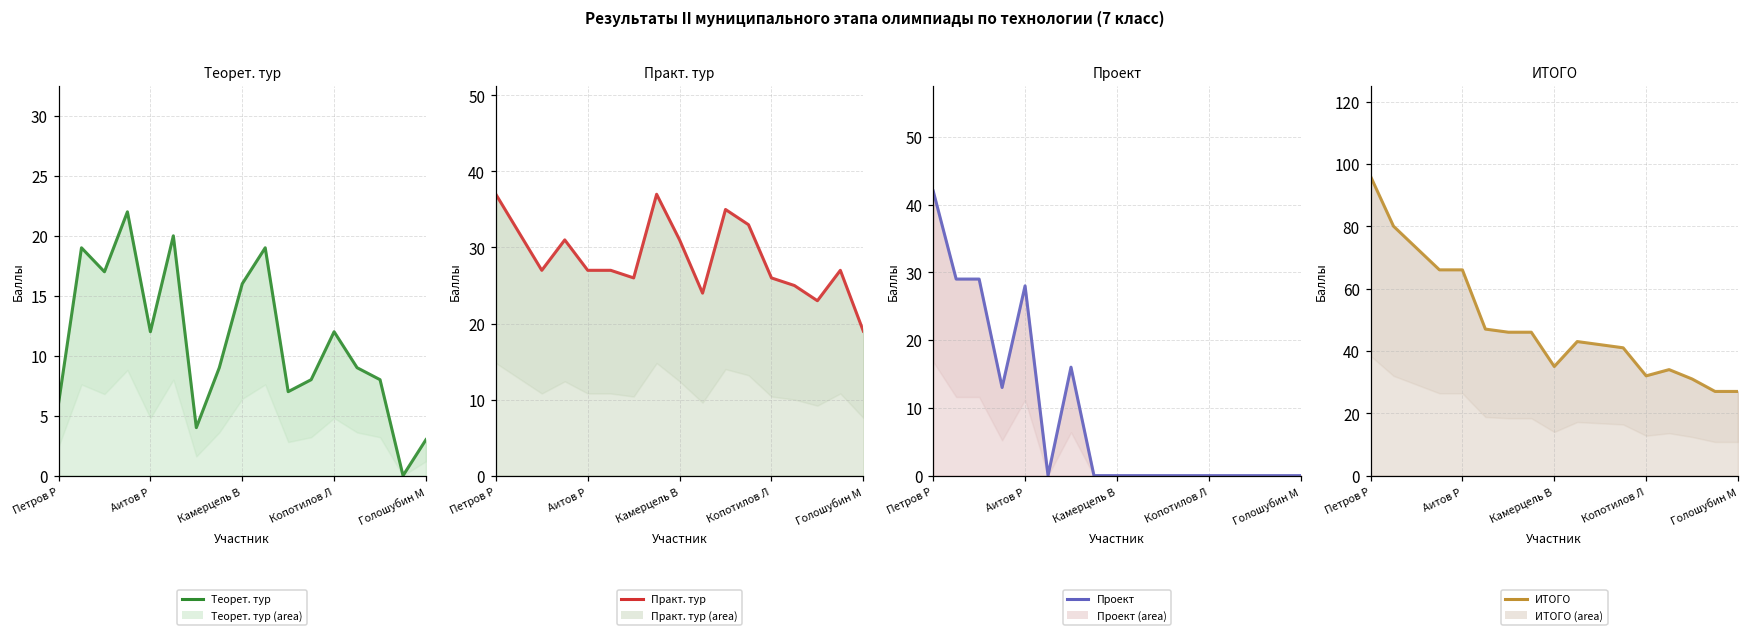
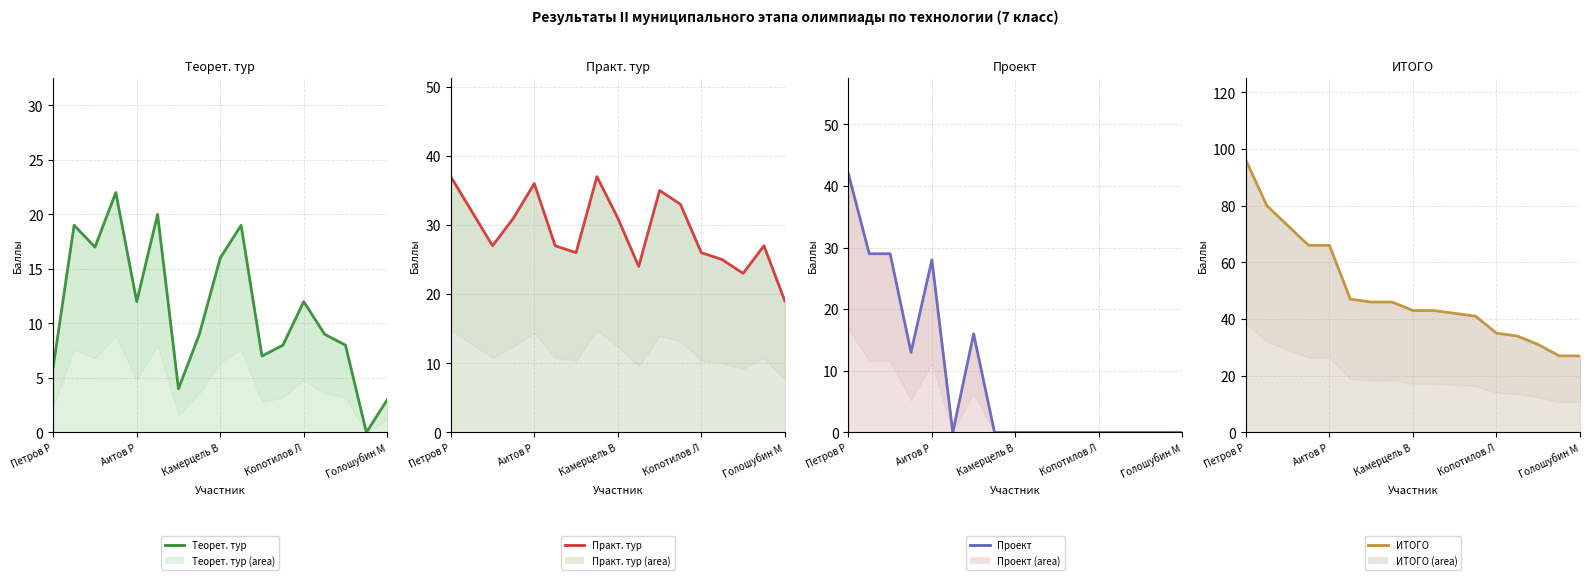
  {
    "Теорет. тур": {
      "Петров Р": 6.0,
      "Аитов Р": 12.0,
      "Камерцель В": 16.0,
      "Копотилов Л": 12.0,
      "Голошубин М": 3.0
    },
    "Практ. тур": {
      "Петров Р": 37,
-     "Аитов Р": 27,
+     "Аитов Р": 36,
      "Камерцель В": 31,
      "Копотилов Л": 26,
      "Голошубин М": 19
    },
    "Проект": {
      "Петров Р": 42,
      "Аитов Р": 28,
      "Камерцель В": 0,
      "Копотилов Л": 0,
      "Голошубин М": 0
    },
    "ИТОГО": {
      "Петров Р": 96,
      "Аитов Р": 66,
-     "Камерцель В": 35,
-     "Копотилов Л": 32,
+     "Камерцель В": 43,
+     "Копотилов Л": 35,
      "Голошубин М": 27
    }
  }
